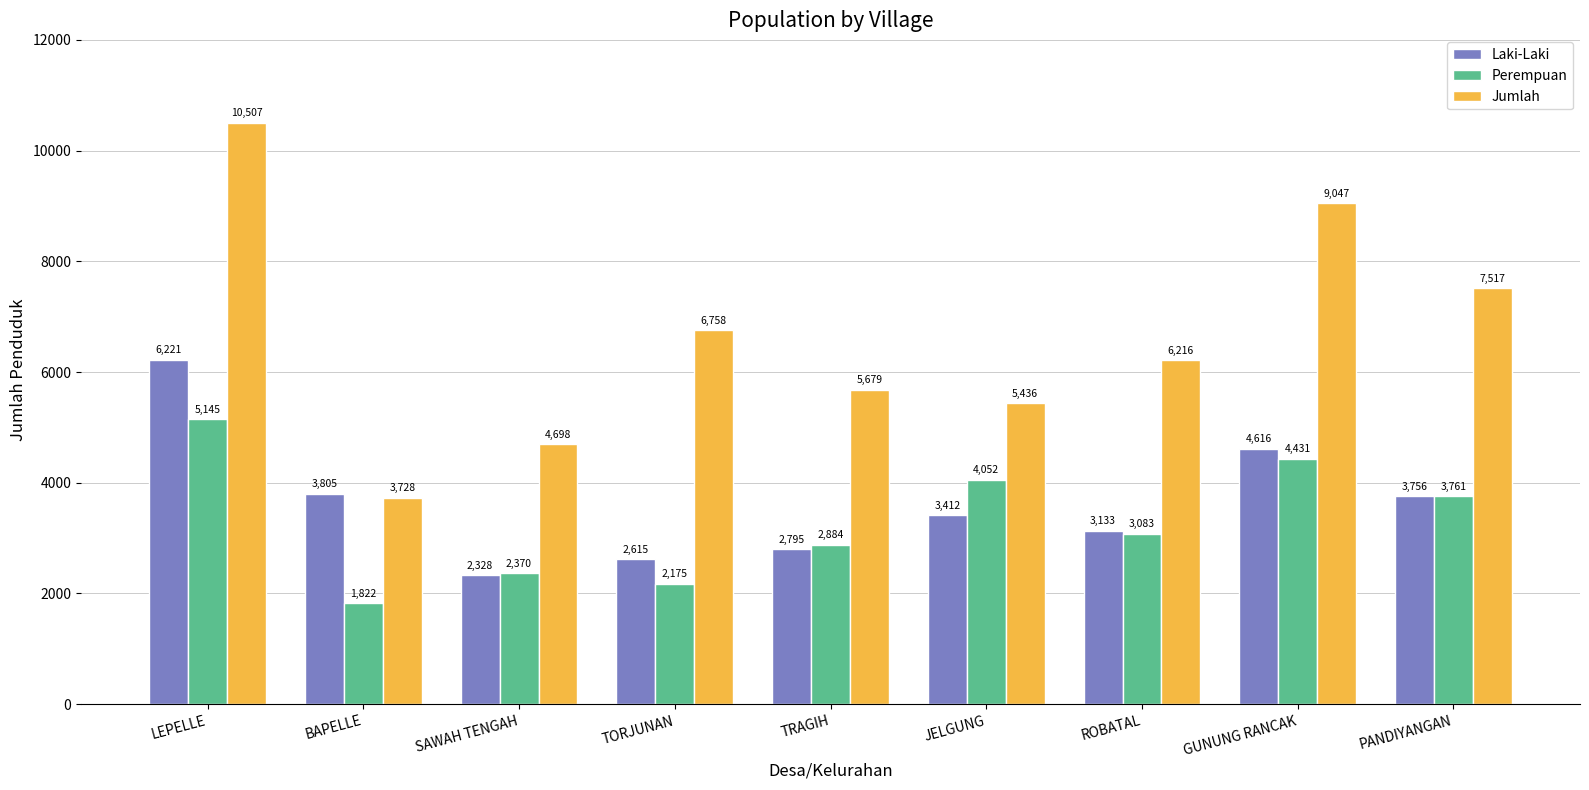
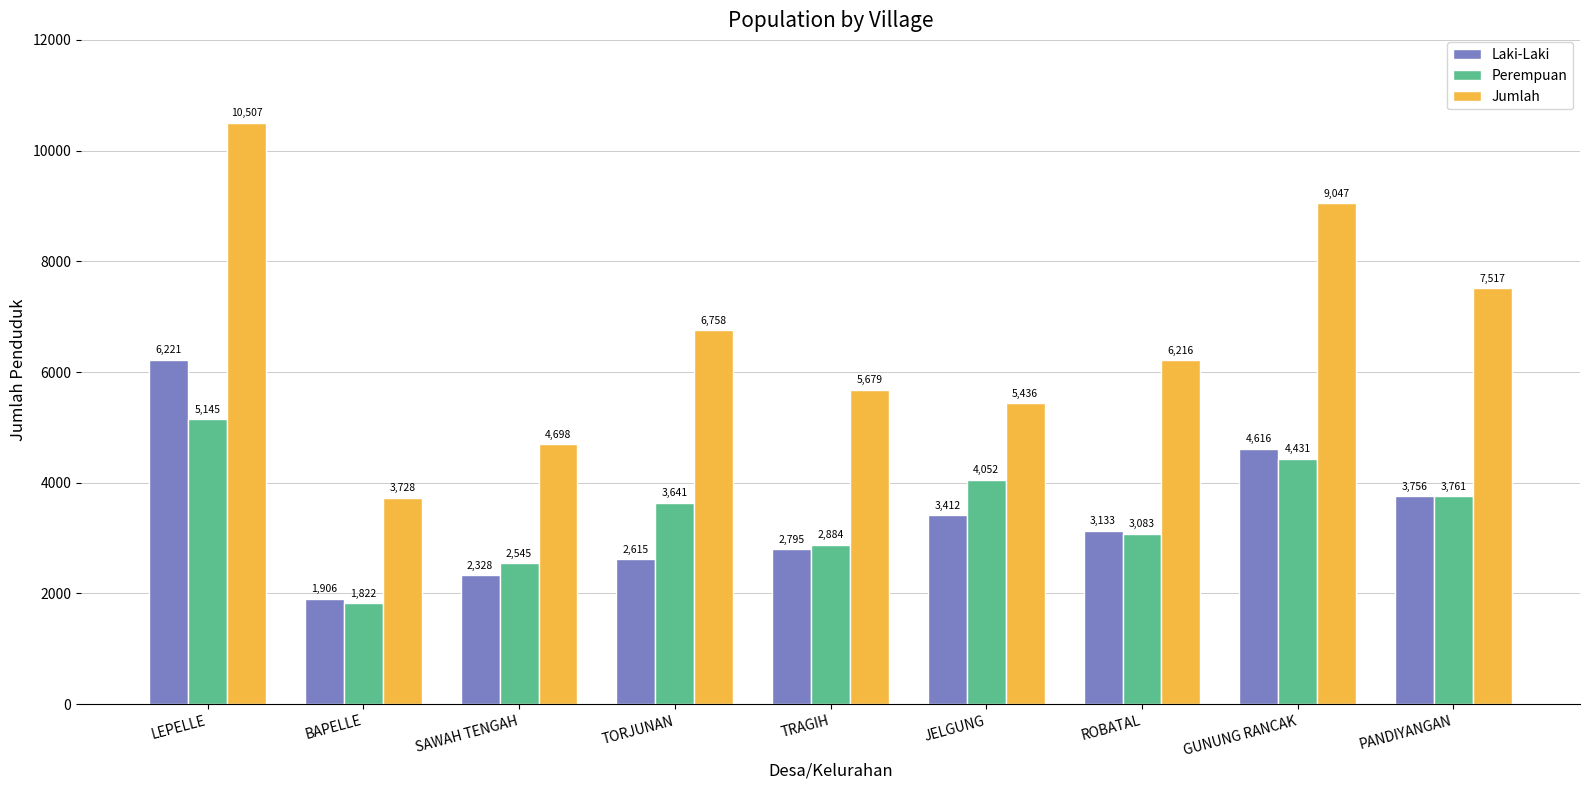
  {
    "Laki-Laki": {
      "LEPELLE": "6,221",
-     "BAPELLE": "3,805",
+     "BAPELLE": "1,906",
      "SAWAH TENGAH": "2,328",
      "TORJUNAN": "2,615",
      "TRAGIH": "2,795",
      "JELGUNG": "3,412",
      "ROBATAL": "3,133",
      "GUNUNG RANCAK": "4,616",
      "PANDIYANGAN": "3,756"
    },
    "Perempuan": {
      "LEPELLE": "5,145",
      "BAPELLE": "1,822",
-     "SAWAH TENGAH": "2,370",
-     "TORJUNAN": "2,175",
+     "SAWAH TENGAH": "2,545",
+     "TORJUNAN": "3,641",
      "TRAGIH": "2,884",
      "JELGUNG": "4,052",
      "ROBATAL": "3,083",
      "GUNUNG RANCAK": "4,431",
      "PANDIYANGAN": "3,761"
    },
    "Jumlah": {
      "LEPELLE": "10,507",
      "BAPELLE": "3,728",
      "SAWAH TENGAH": "4,698",
      "TORJUNAN": "6,758",
      "TRAGIH": "5,679",
      "JELGUNG": "5,436",
      "ROBATAL": "6,216",
      "GUNUNG RANCAK": "9,047",
      "PANDIYANGAN": "7,517"
    }
  }
